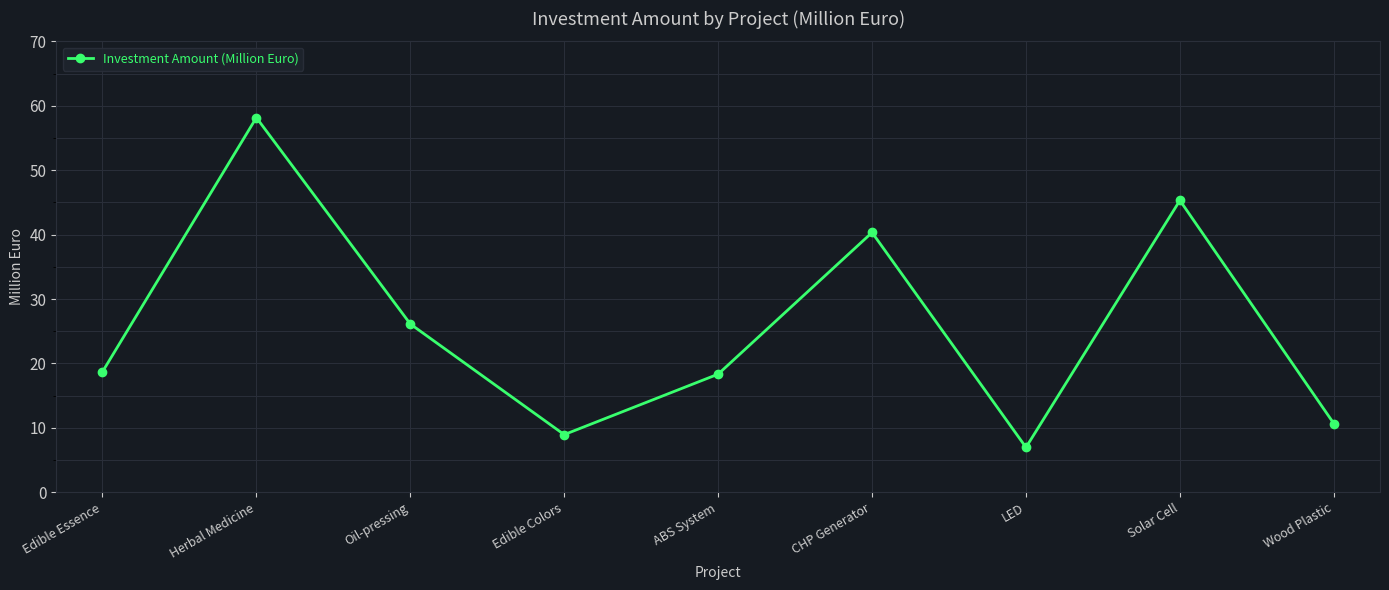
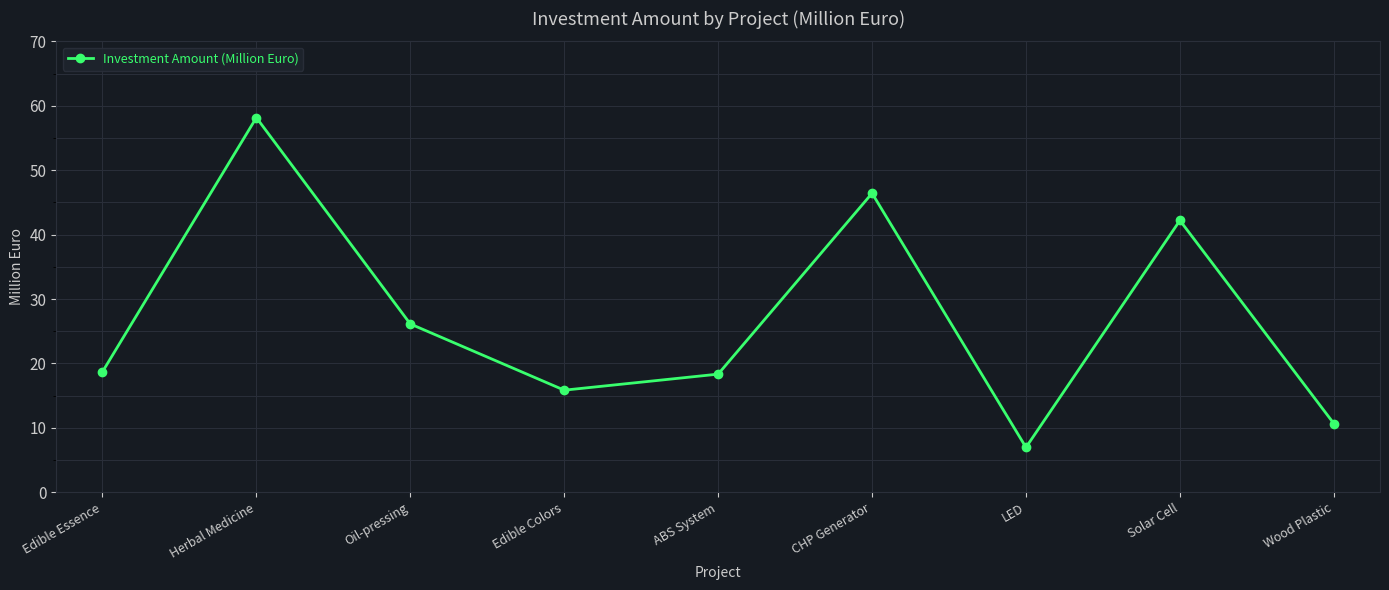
  {
    "Edible Essence": 19,
    "Herbal Medicine": 58,
    "Oil-pressing": 26,
-   "Edible Colors": 9,
+   "Edible Colors": 16,
    "ABS System": 18,
-   "CHP Generator": 40,
+   "CHP Generator": 46,
    "LED": 7,
-   "Solar Cell": 45,
+   "Solar Cell": 42,
    "Wood Plastic": 11
  }
